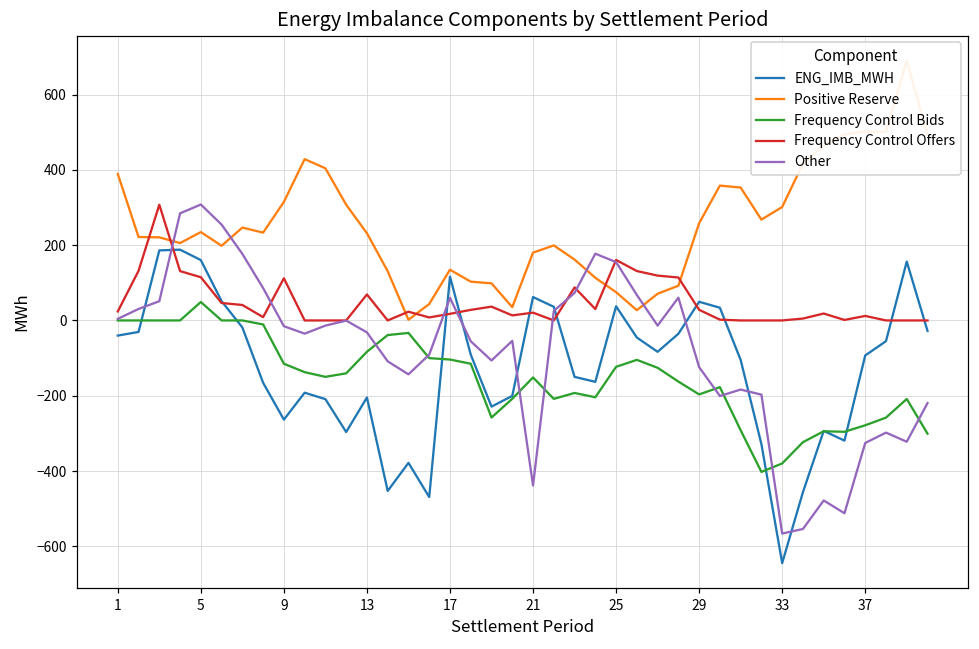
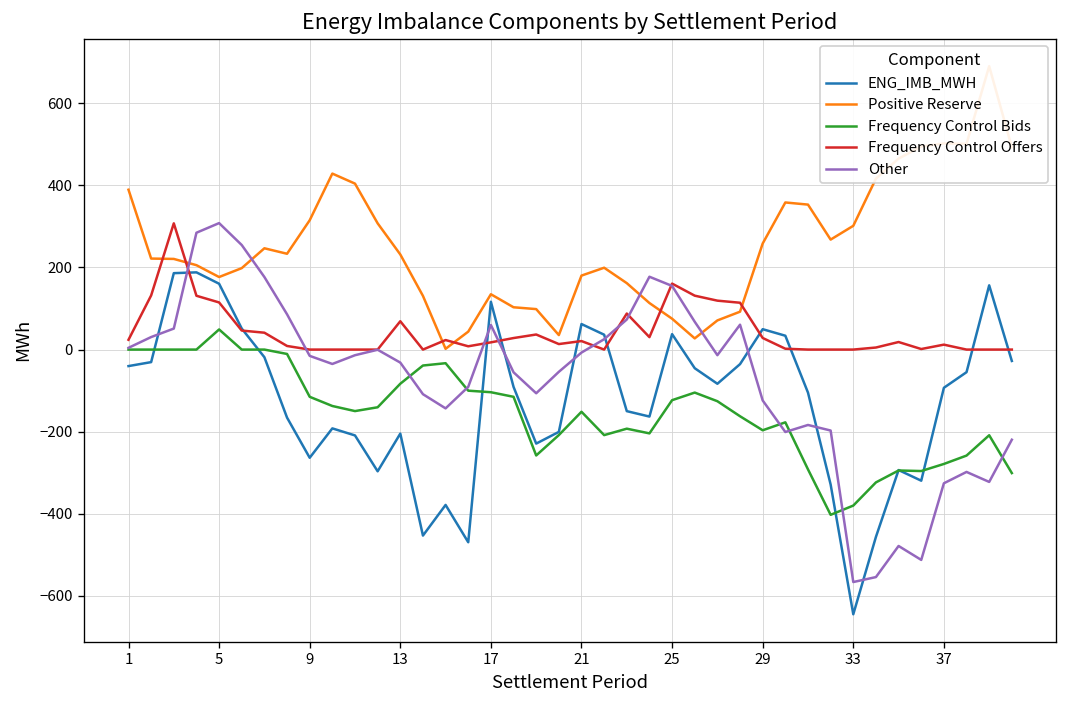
  {
    "ENG_IMB_MWH": {
      "1": -40,
      "5": 160,
      "9": -260,
      "13": -200,
      "17": 120,
      "21": 60,
      "25": 40,
      "29": 50,
      "33": -640,
      "37": -90
    },
    "Positive Reserve": {
      "1": 390,
-     "5": 230,
+     "5": 180,
      "9": 310,
      "13": 230,
      "17": 130,
      "21": 180,
      "25": 80,
      "29": 260,
      "33": 300
    },
    "Frequency Control Bids": {
      "5": 50,
      "9": -120,
      "13": -80,
      "17": -100,
      "21": -150,
      "25": -120,
      "29": -200,
      "33": -380,
      "37": -280
    },
    "Frequency Control Offers": {
      "1": 20,
      "5": 110,
-     "9": 110,
+     "9": 0,
      "13": 70,
      "17": 20,
      "21": 20,
      "29": 30,
      "33": 0,
      "37": 10
    },
    "Other": {
      "5": 310,
      "9": -20,
      "13": -30,
      "17": 60,
-     "21": -440,
+     "21": -10,
      "29": -120,
      "33": -570,
      "37": -330
    }
  }
